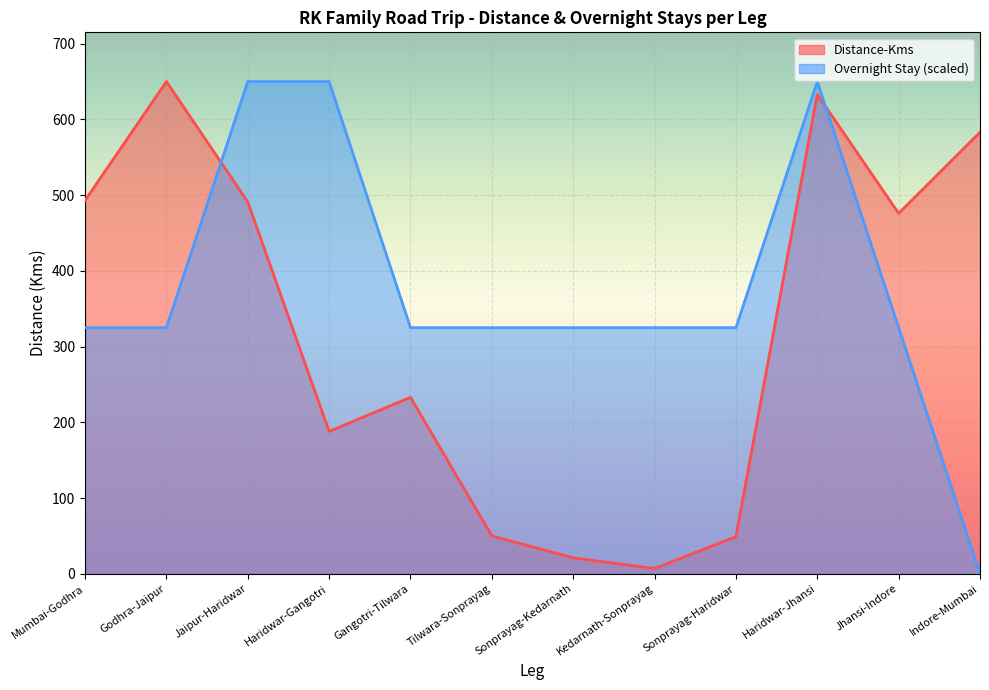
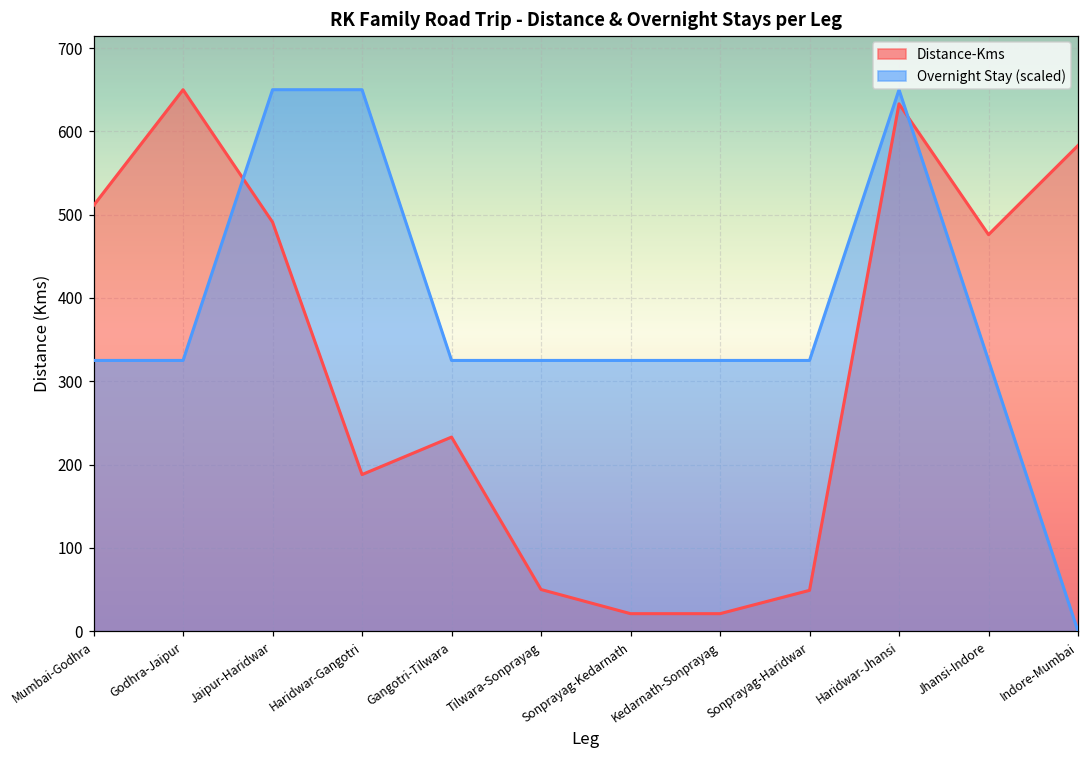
  {
    "Distance-Kms": {
-     "Mumbai-Godhra": 490,
+     "Mumbai-Godhra": 510,
      "Godhra-Jaipur": 650,
      "Jaipur-Haridwar": 490,
      "Haridwar-Gangotri": 190,
      "Gangotri-Tilwara": 230,
      "Tilwara-Sonprayag": 50,
      "Sonprayag-Kedarnath": 20,
-     "Kedarnath-Sonprayag": 10,
+     "Kedarnath-Sonprayag": 20,
      "Sonprayag-Haridwar": 50,
      "Haridwar-Jhansi": 630,
      "Jhansi-Indore": 480,
      "Indore-Mumbai": 580
    },
    "Overnight Stay (scaled)": {
      "Mumbai-Godhra": 330,
      "Godhra-Jaipur": 330,
      "Jaipur-Haridwar": 650,
      "Haridwar-Gangotri": 650,
      "Gangotri-Tilwara": 330,
      "Tilwara-Sonprayag": 330,
      "Sonprayag-Kedarnath": 330,
      "Kedarnath-Sonprayag": 330,
      "Sonprayag-Haridwar": 330,
      "Haridwar-Jhansi": 650,
      "Jhansi-Indore": 330,
      "Indore-Mumbai": 0
    }
  }
